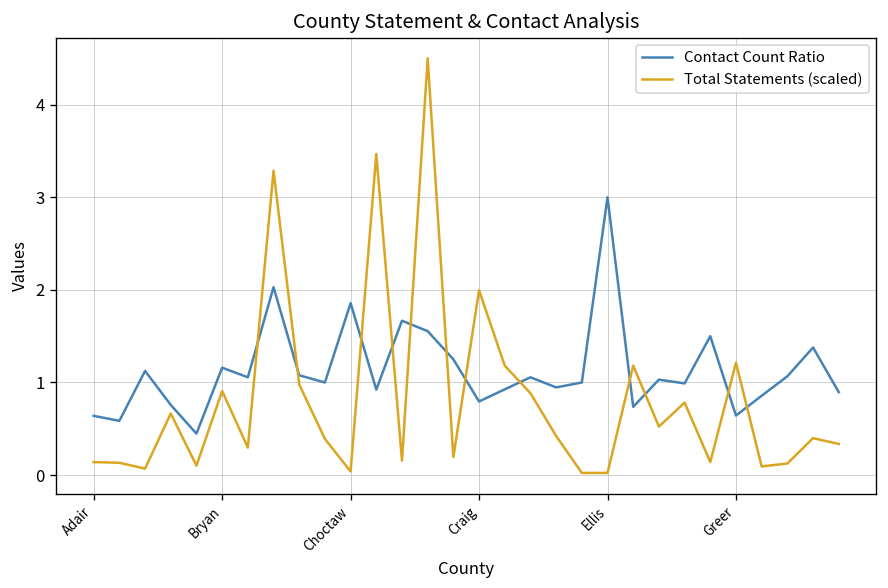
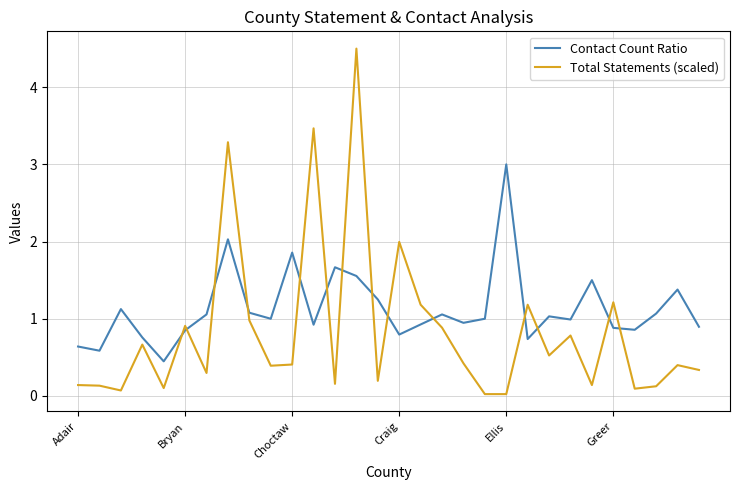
  {
    "Contact Count Ratio": {
      "Adair": 0.6,
-     "Bryan": 1.2,
+     "Bryan": 0.9,
      "Choctaw": 1.9,
      "Craig": 0.8,
      "Ellis": 3.0,
-     "Greer": 0.6
+     "Greer": 0.9
    },
    "Total Statements (scaled)": {
      "Adair": 0.1,
      "Bryan": 0.9,
-     "Choctaw": 0.0,
+     "Choctaw": 0.4,
      "Craig": 2.0,
      "Ellis": 0.0,
      "Greer": 1.2
    }
  }
